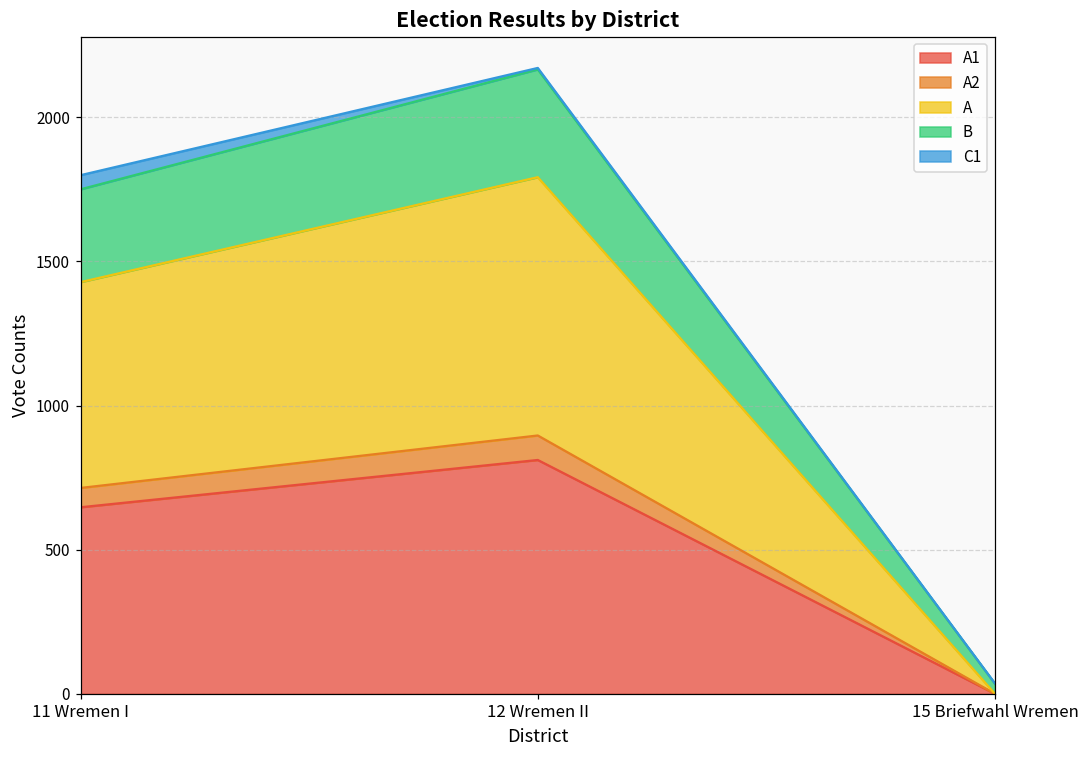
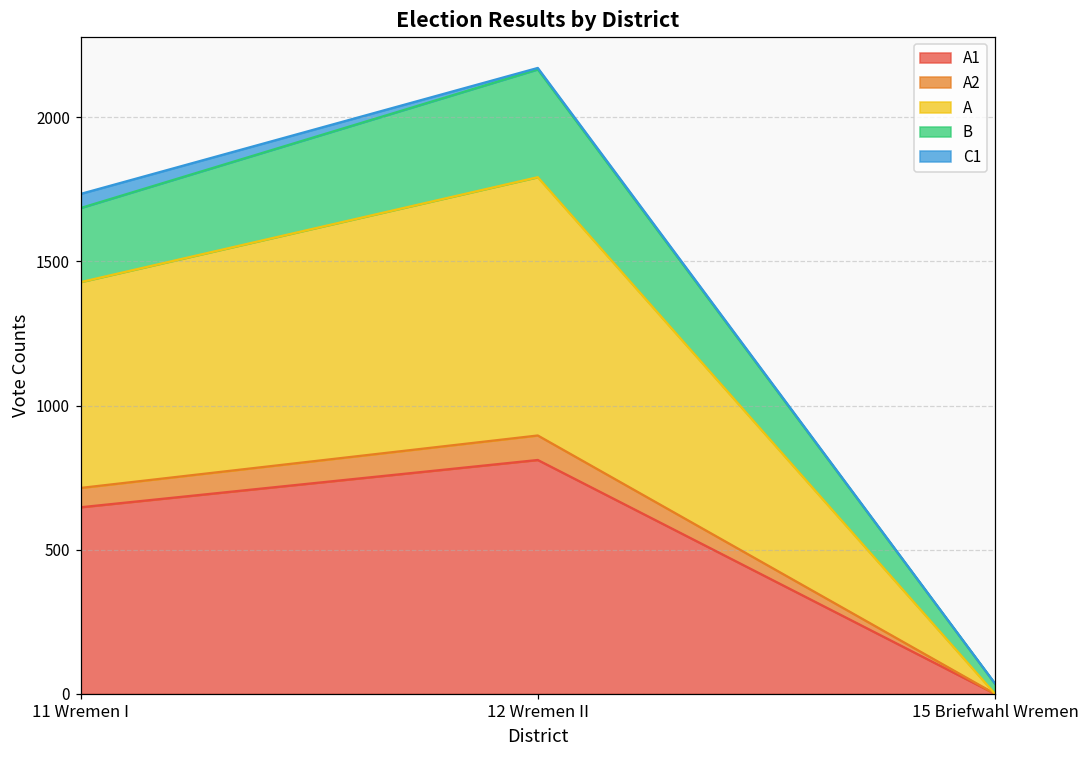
  {
    "A": {
      "11 Wremen I": 710,
      "12 Wremen II": 900
    },
    "B": {
-     "11 Wremen I": 320
+     "11 Wremen I": 260
    },
    "C1": {
      "11 Wremen I": 50
    }
  }
